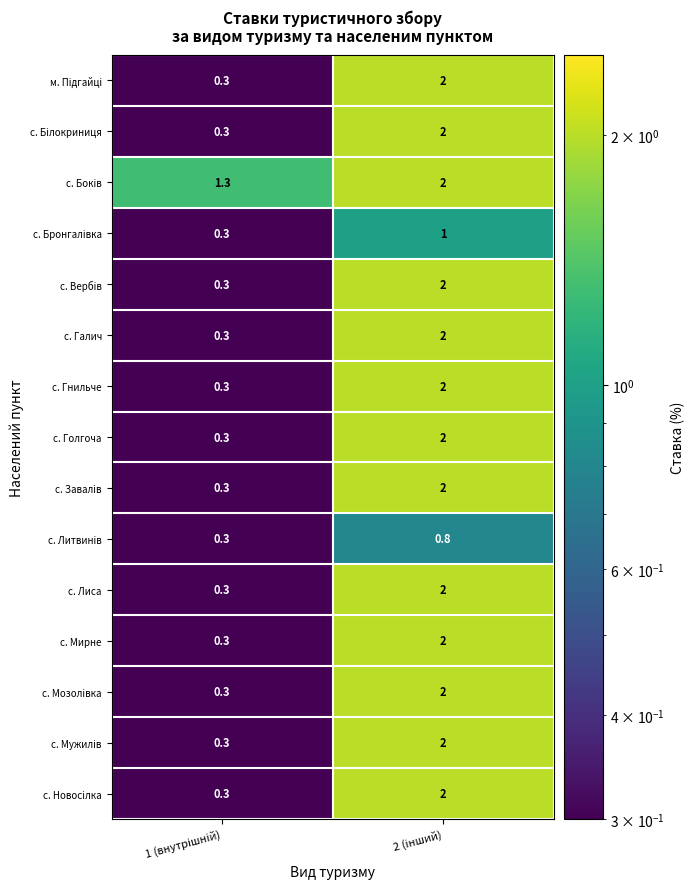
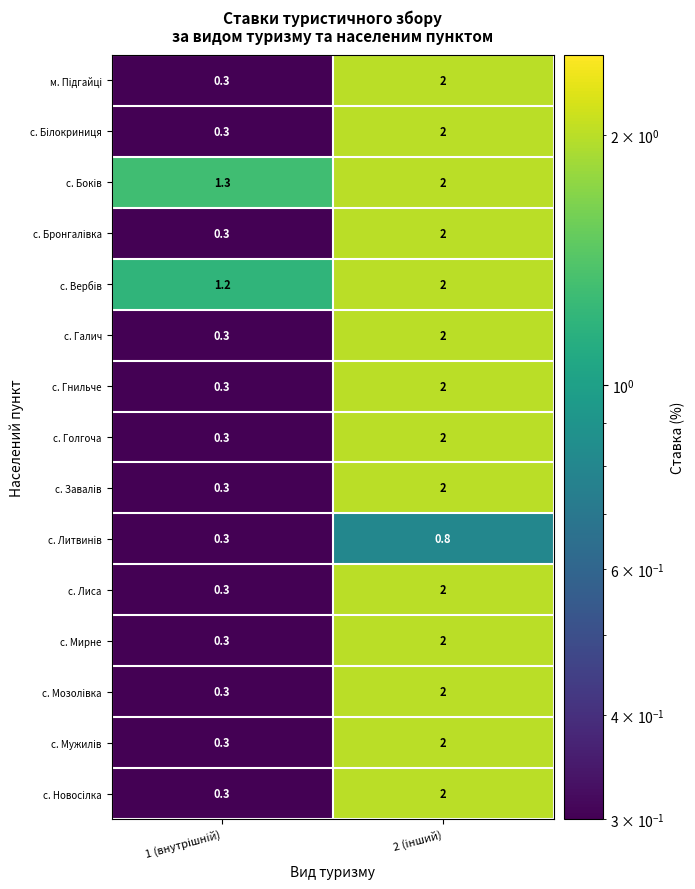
  {
    "м. Підгайці": {
      "1 (внутрішній)": 0.3,
      "2 (інший)": 2
    },
    "с. Білокриниця": {
      "1 (внутрішній)": 0.3,
      "2 (інший)": 2
    },
    "с. Боків": {
      "1 (внутрішній)": 1.3,
      "2 (інший)": 2
    },
    "с. Бронгалівка": {
      "1 (внутрішній)": 0.3,
-     "2 (інший)": 1
+     "2 (інший)": 2
    },
    "с. Вербів": {
-     "1 (внутрішній)": 0.3,
+     "1 (внутрішній)": 1.2,
      "2 (інший)": 2
    },
    "с. Галич": {
      "1 (внутрішній)": 0.3,
      "2 (інший)": 2
    },
    "с. Гнильче": {
      "1 (внутрішній)": 0.3,
      "2 (інший)": 2
    },
    "с. Голгоча": {
      "1 (внутрішній)": 0.3,
      "2 (інший)": 2
    },
    "с. Завалів": {
      "1 (внутрішній)": 0.3,
      "2 (інший)": 2
    },
    "с. Литвинів": {
      "1 (внутрішній)": 0.3,
      "2 (інший)": 0.8
    },
    "с. Лиса": {
      "1 (внутрішній)": 0.3,
      "2 (інший)": 2
    },
    "с. Мирне": {
      "1 (внутрішній)": 0.3,
      "2 (інший)": 2
    },
    "с. Мозолівка": {
      "1 (внутрішній)": 0.3,
      "2 (інший)": 2
    },
    "с. Мужилів": {
      "1 (внутрішній)": 0.3,
      "2 (інший)": 2
    },
    "с. Новосілка": {
      "1 (внутрішній)": 0.3,
      "2 (інший)": 2
    }
  }
